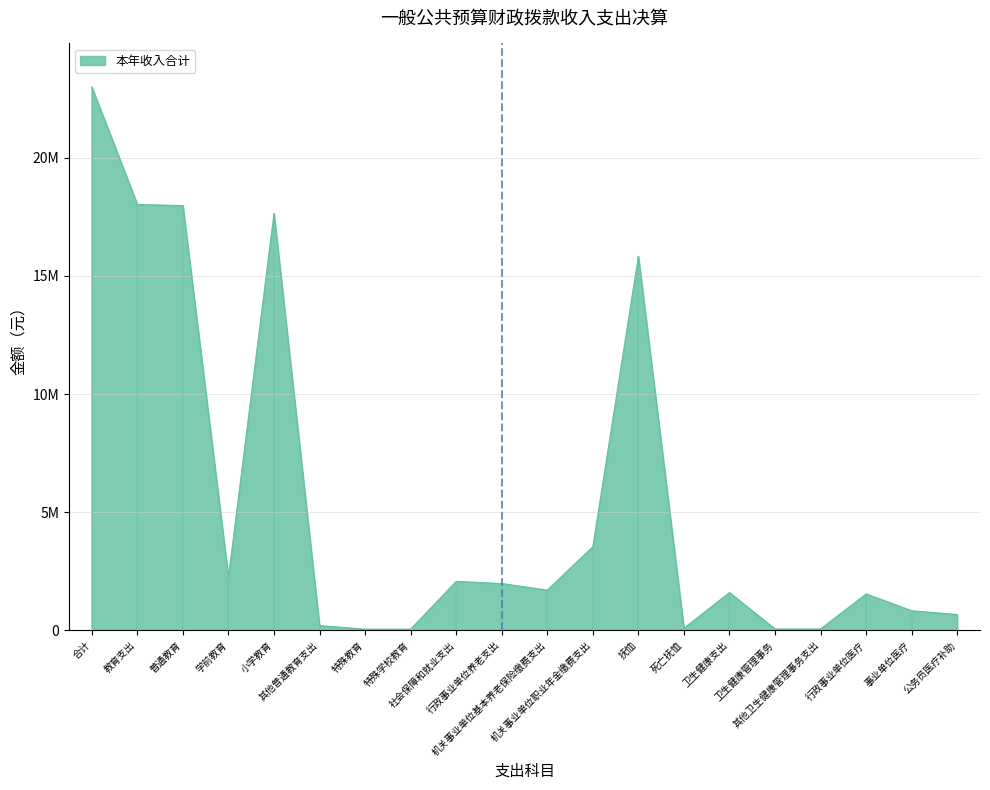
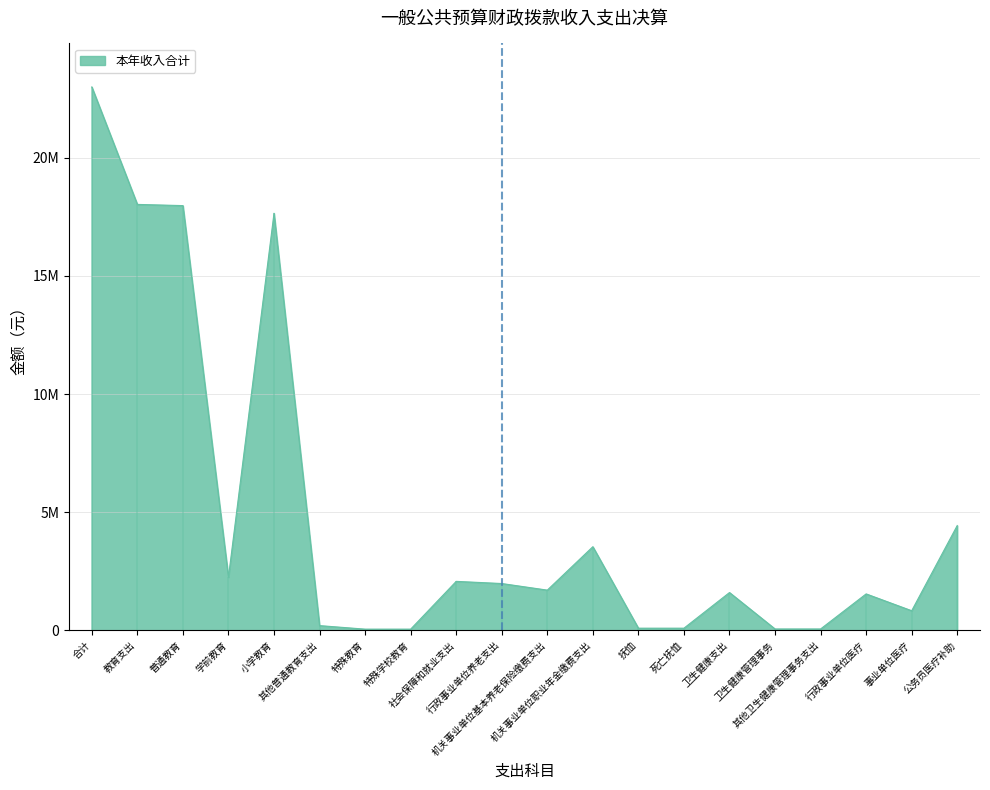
  {
    "合计": 23000000,
    "教育支出": 18000000,
    "普通教育": 18000000,
    "学前教育": 2200000,
    "小学教育": 17700000,
    "其他普通教育支出": 200000,
    "特殊教育": 100000,
    "特殊学校教育": 100000,
    "社会保障和就业支出": 2100000,
    "行政事业单位养老支出": 2000000,
    "机关事业单位基本养老保险缴费支出": 1700000,
    "机关事业单位职业年金缴费支出": 3500000,
-   "抚恤": 15800000,
+   "抚恤": 100000,
    "死亡抚恤": 100000,
    "卫生健康支出": 1600000,
    "卫生健康管理事务": 100000,
    "其他卫生健康管理事务支出": 100000,
    "行政事业单位医疗": 1500000,
    "事业单位医疗": 800000,
-   "公务员医疗补助": 700000
+   "公务员医疗补助": 4400000
  }
